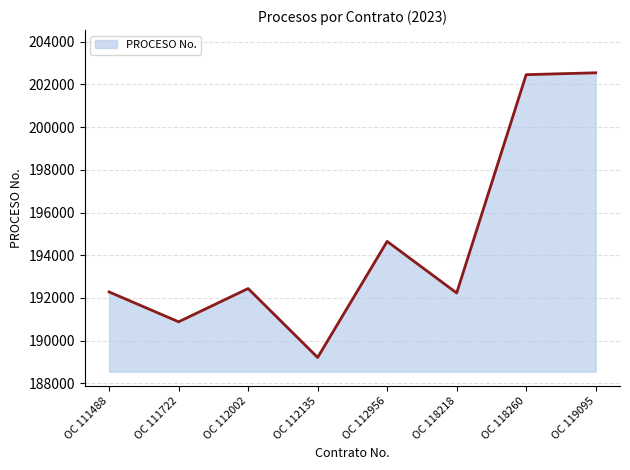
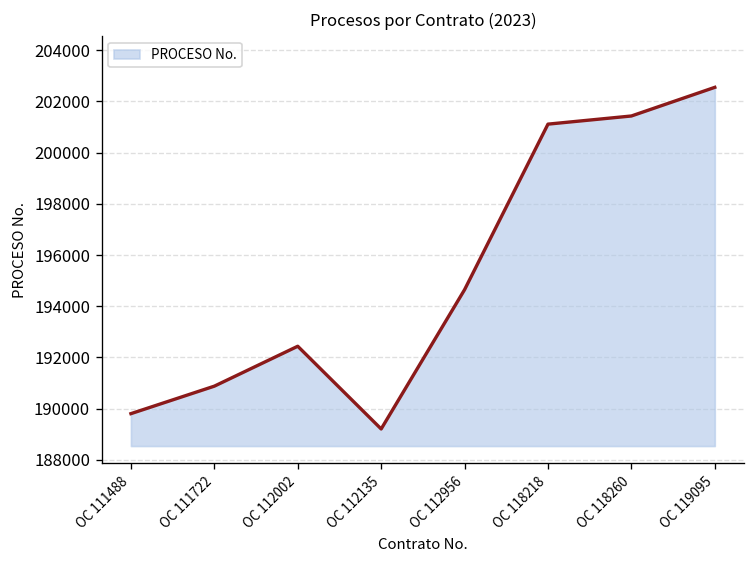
  {
-   "OC 111488": 192300,
+   "OC 111488": 189800,
    "OC 111722": 190900,
    "OC 112002": 192400,
    "OC 112135": 189200,
    "OC 112956": 194600,
-   "OC 118218": 192200,
-   "OC 118260": 202500,
+   "OC 118218": 201100,
+   "OC 118260": 201400,
    "OC 119095": 202500
  }
